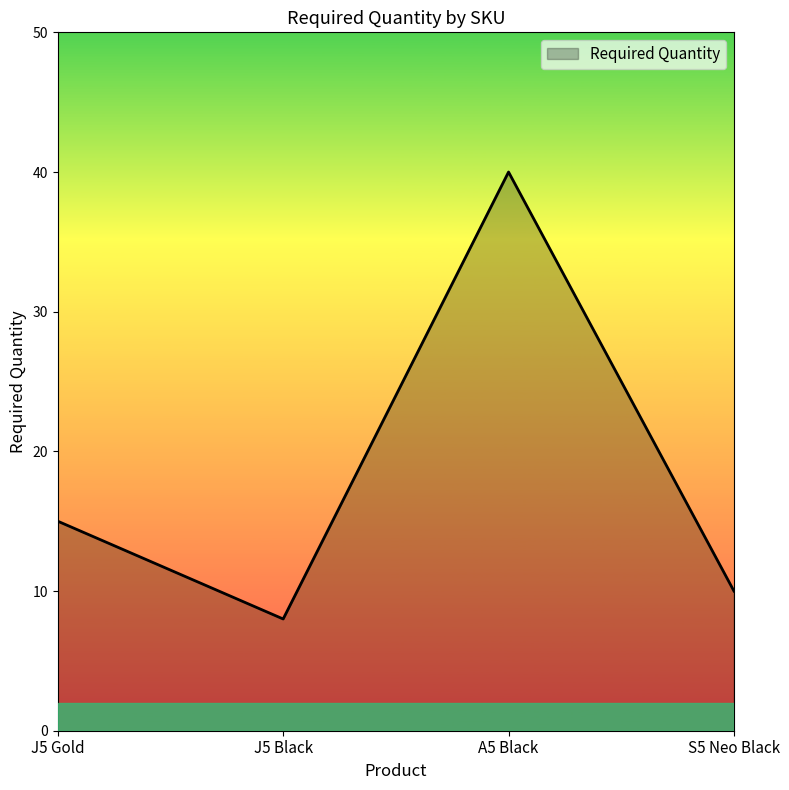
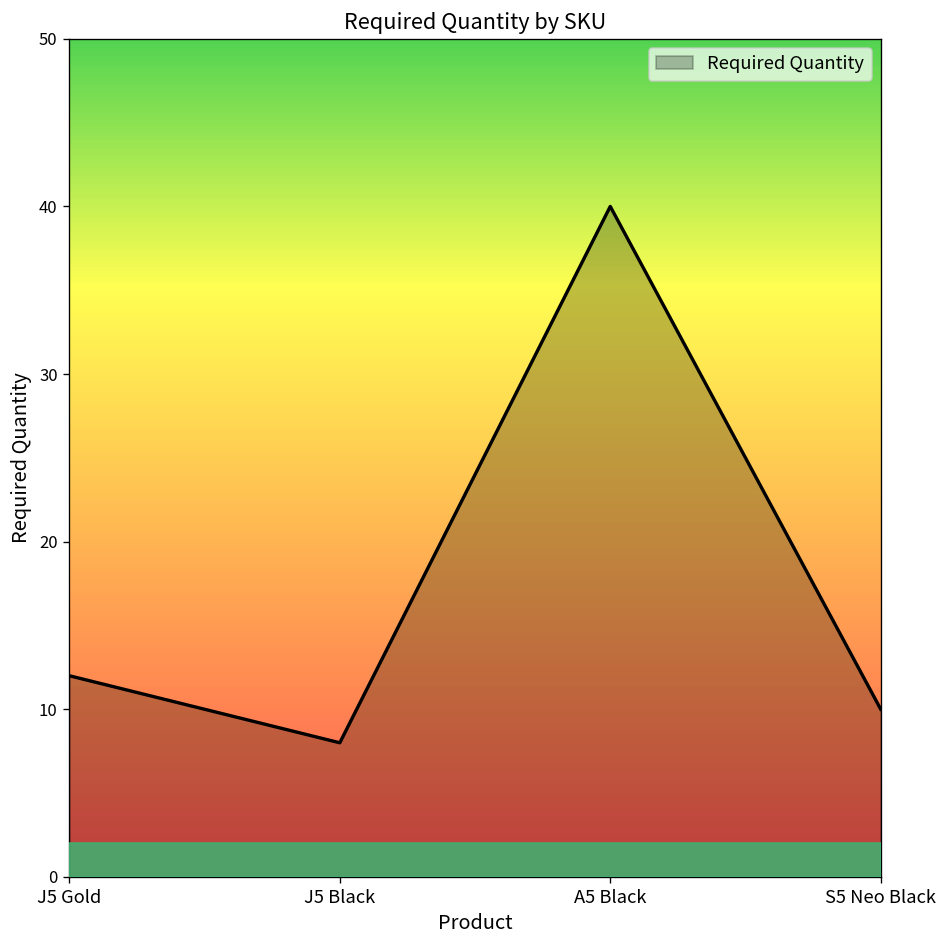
  {
-   "J5 Gold": 15,
+   "J5 Gold": 12,
    "J5 Black": 8,
    "A5 Black": 40,
    "S5 Neo Black": 10
  }
